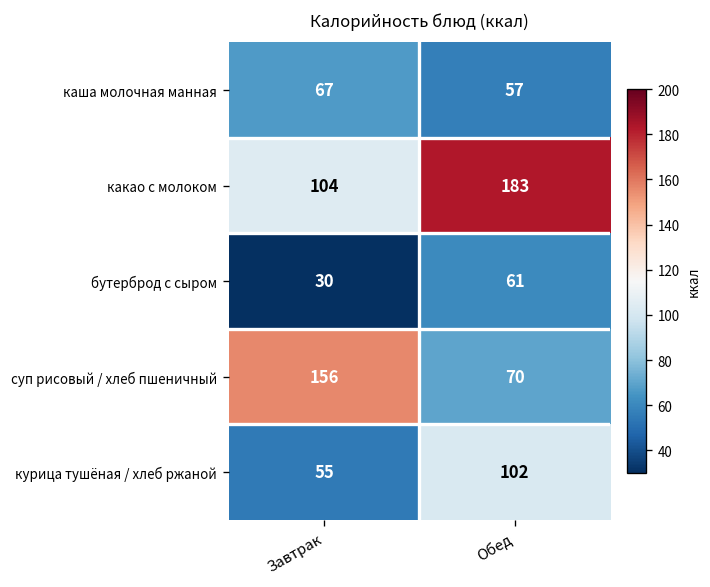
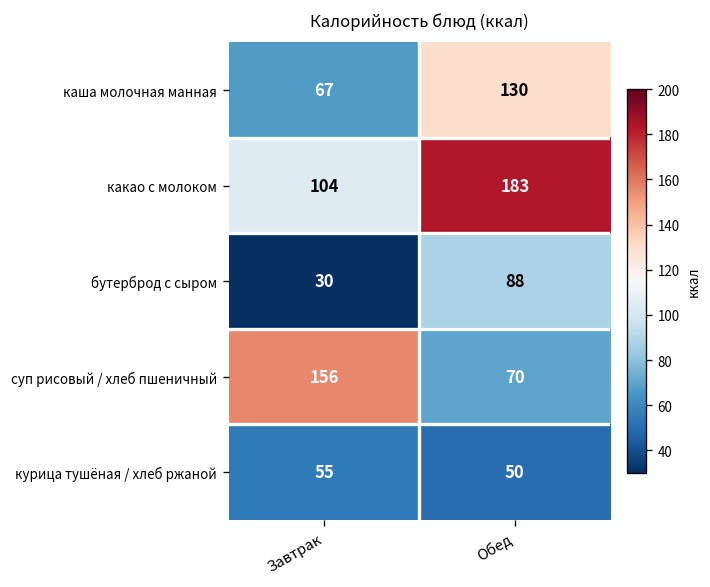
  {
    "каша молочная манная": {
      "Завтрак": 67,
-     "Обед": 57
+     "Обед": 130
    },
    "какао с молоком": {
      "Завтрак": 104,
      "Обед": 183
    },
    "бутерброд с сыром": {
      "Завтрак": 30,
-     "Обед": 61
+     "Обед": 88
    },
    "суп рисовый / хлеб пшеничный": {
      "Завтрак": 156,
      "Обед": 70
    },
    "курица тушёная / хлеб ржаной": {
      "Завтрак": 55,
-     "Обед": 102
+     "Обед": 50
    }
  }
